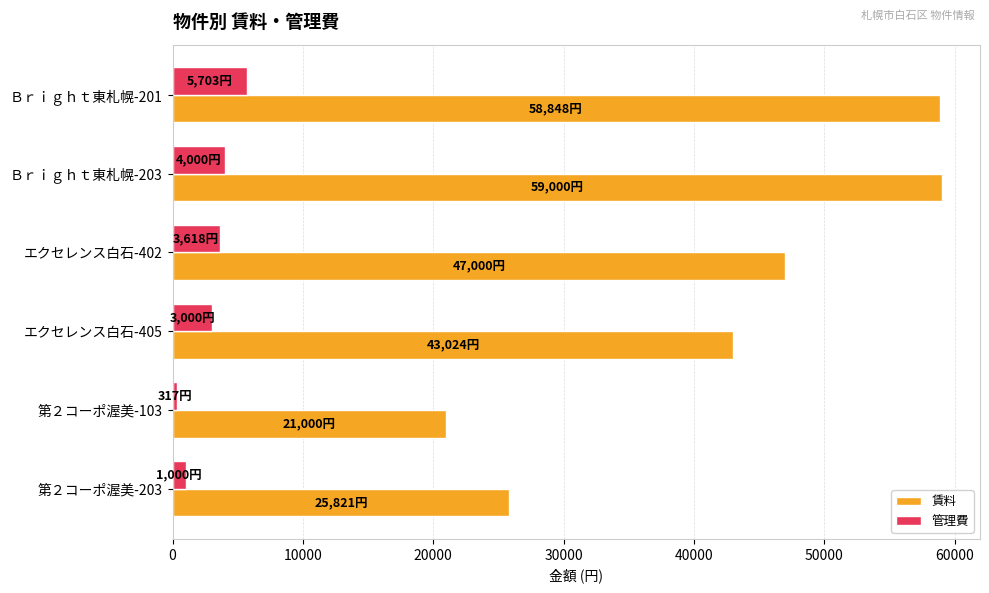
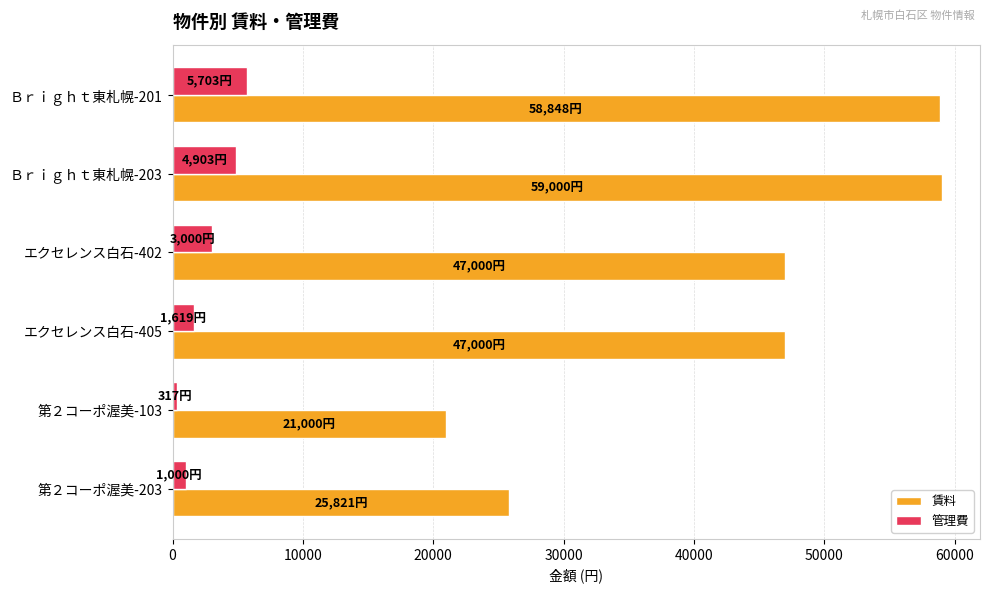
  {
    "賃料": {
      "Ｂｒｉｇｈｔ東札幌-201": "58,848円",
      "Ｂｒｉｇｈｔ東札幌-203": "59,000円",
      "エクセレンス白石-402": "47,000円",
-     "エクセレンス白石-405": "43,024円",
+     "エクセレンス白石-405": "47,000円",
      "第２コーポ渥美-103": "21,000円",
      "第２コーポ渥美-203": "25,821円"
    },
    "管理費": {
      "Ｂｒｉｇｈｔ東札幌-201": "5,703円",
-     "Ｂｒｉｇｈｔ東札幌-203": "4,000円",
-     "エクセレンス白石-402": "3,618円",
-     "エクセレンス白石-405": "3,000円",
+     "Ｂｒｉｇｈｔ東札幌-203": "4,903円",
+     "エクセレンス白石-402": "3,000円",
+     "エクセレンス白石-405": "1,619円",
      "第２コーポ渥美-103": "317円",
      "第２コーポ渥美-203": "1,000円"
    }
  }
